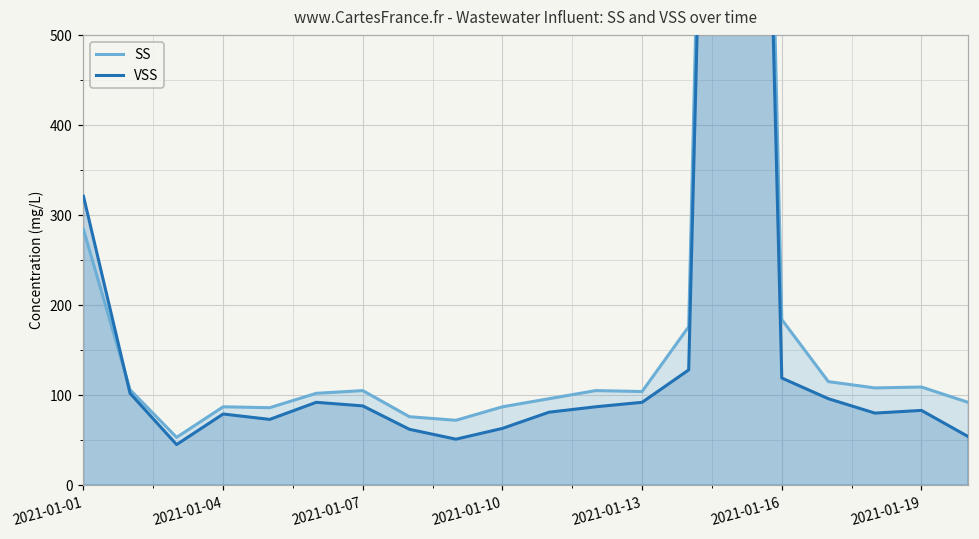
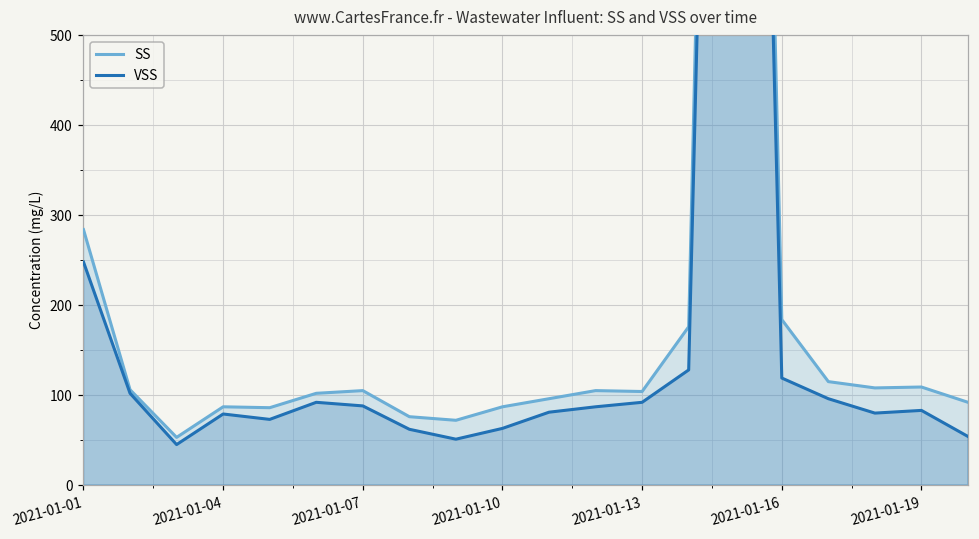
  {
    "SS": {
      "2021-01-01": 280,
      "2021-01-04": 90,
      "2021-01-07": 110,
      "2021-01-10": 90,
      "2021-01-13": 100,
      "2021-01-16": 180,
      "2021-01-19": 110
    },
    "VSS": {
-     "2021-01-01": 320,
+     "2021-01-01": 250,
      "2021-01-04": 80,
      "2021-01-07": 90,
      "2021-01-10": 60,
      "2021-01-13": 90,
      "2021-01-16": 120,
      "2021-01-19": 80
    }
  }
